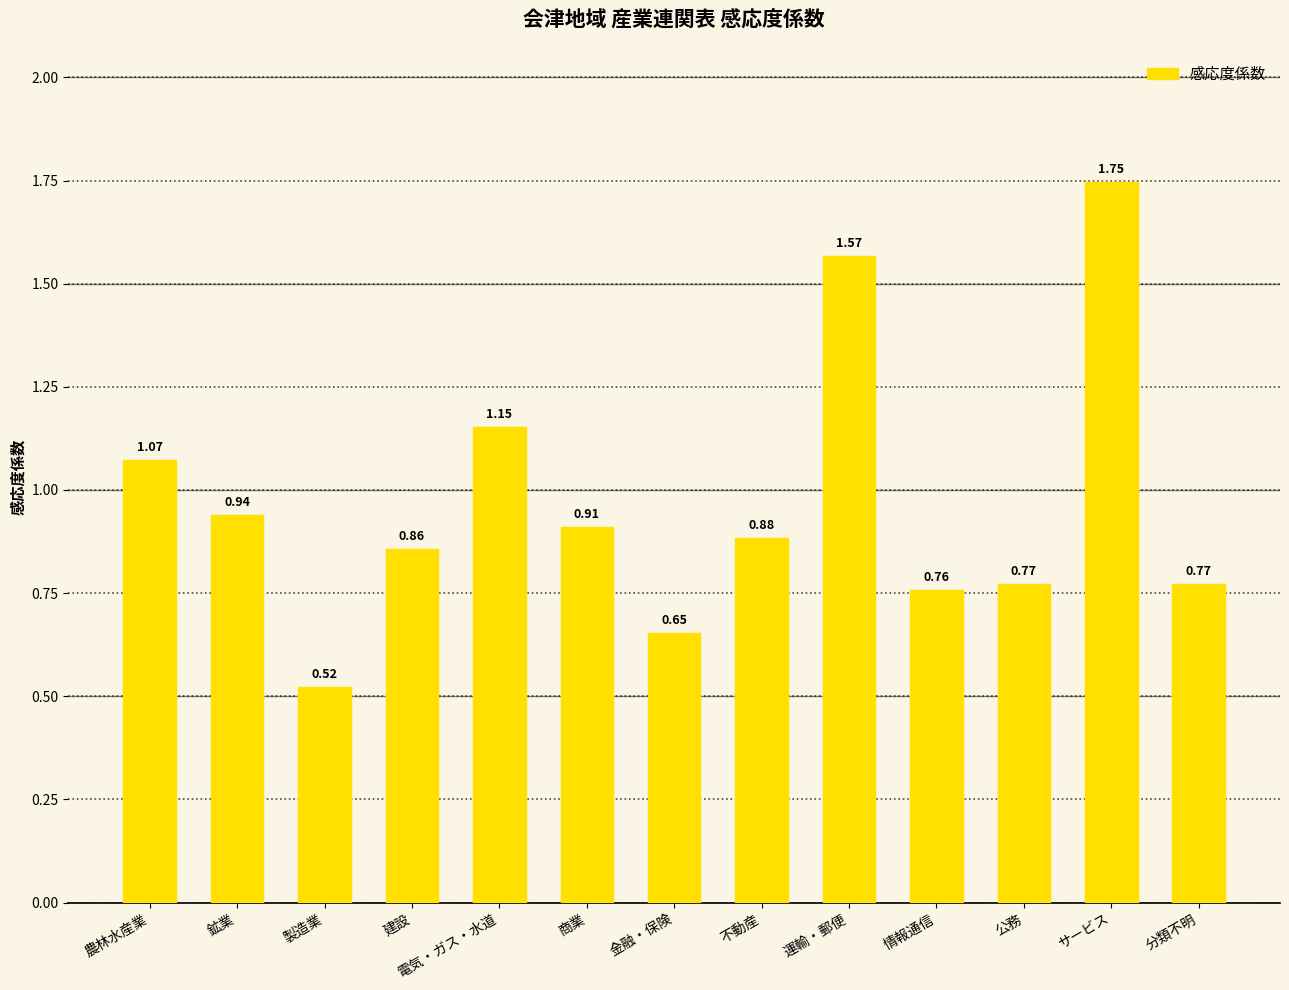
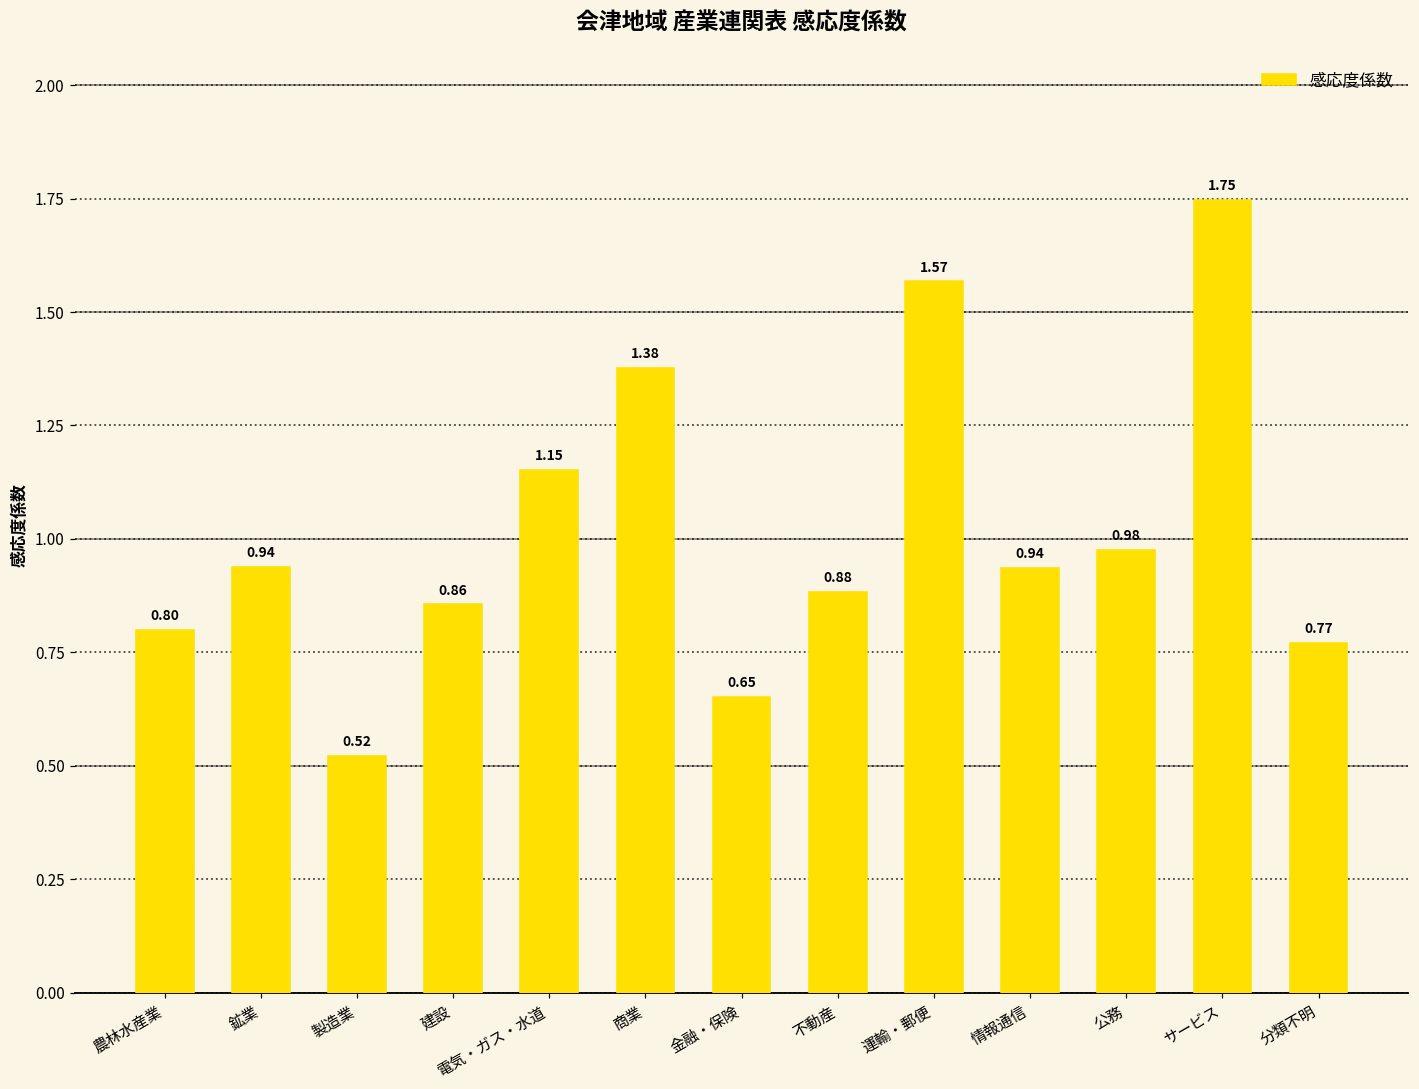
  {
-   "農林水産業": 1.07,
+   "農林水産業": 0.80,
    "鉱業": 0.94,
    "製造業": 0.52,
    "建設": 0.86,
    "電気・ガス・水道": 1.15,
-   "商業": 0.91,
+   "商業": 1.38,
    "金融・保険": 0.65,
    "不動産": 0.88,
    "運輸・郵便": 1.57,
-   "情報通信": 0.76,
-   "公務": 0.77,
+   "情報通信": 0.94,
+   "公務": 0.98,
    "サービス": 1.75,
    "分類不明": 0.77
  }
